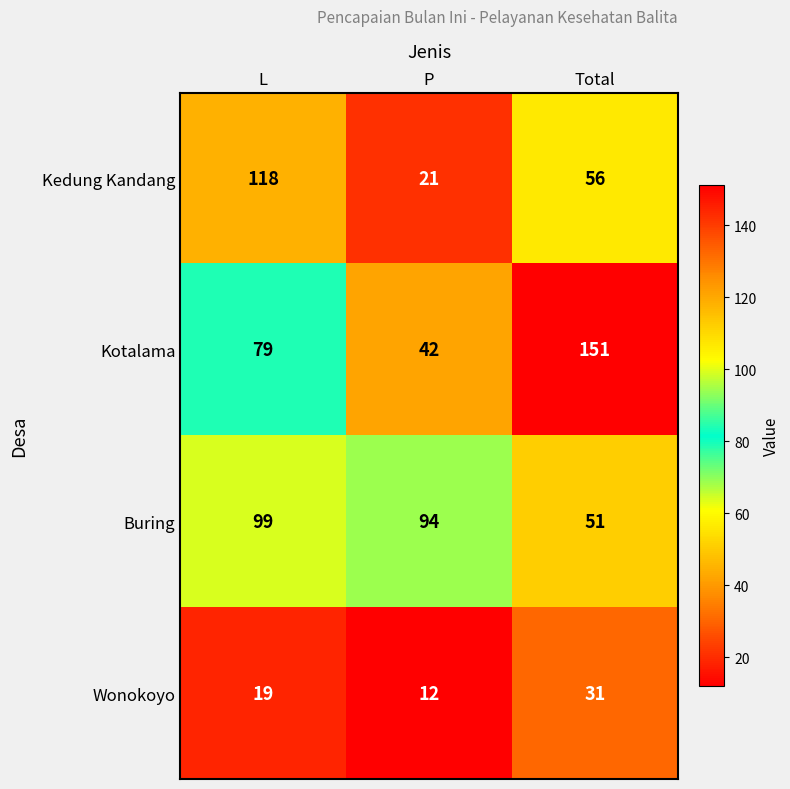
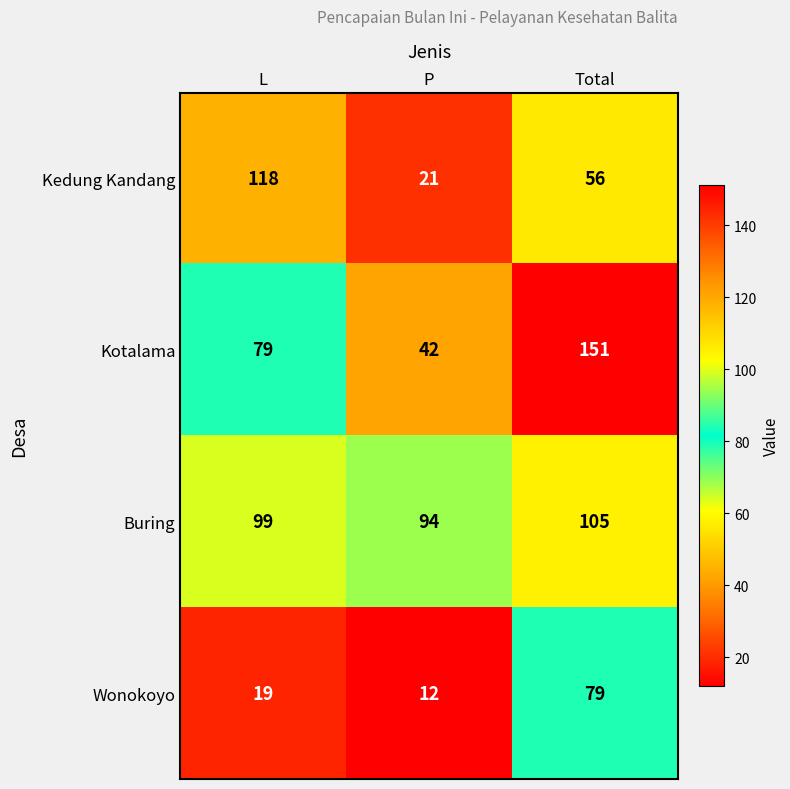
  {
    "Kedung Kandang": {
      "L": 118,
      "P": 21,
      "Total": 56
    },
    "Kotalama": {
      "L": 79,
      "P": 42,
      "Total": 151
    },
    "Buring": {
      "L": 99,
      "P": 94,
-     "Total": 51
+     "Total": 105
    },
    "Wonokoyo": {
      "L": 19,
      "P": 12,
-     "Total": 31
+     "Total": 79
    }
  }
